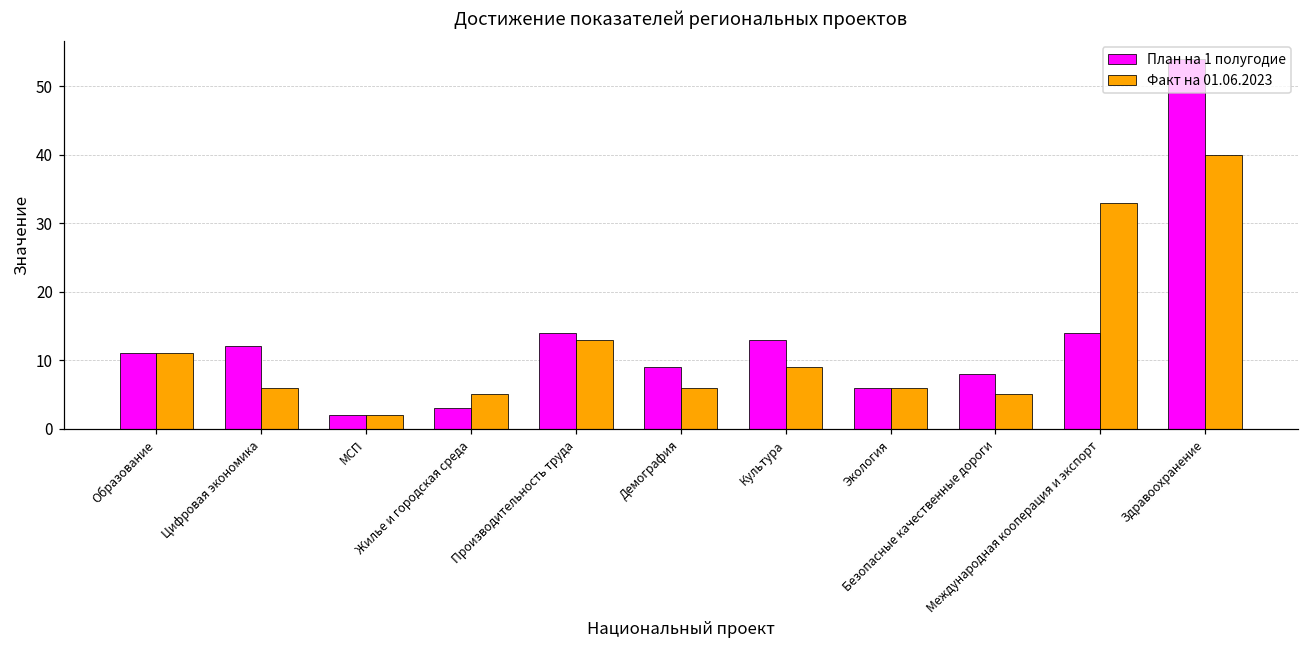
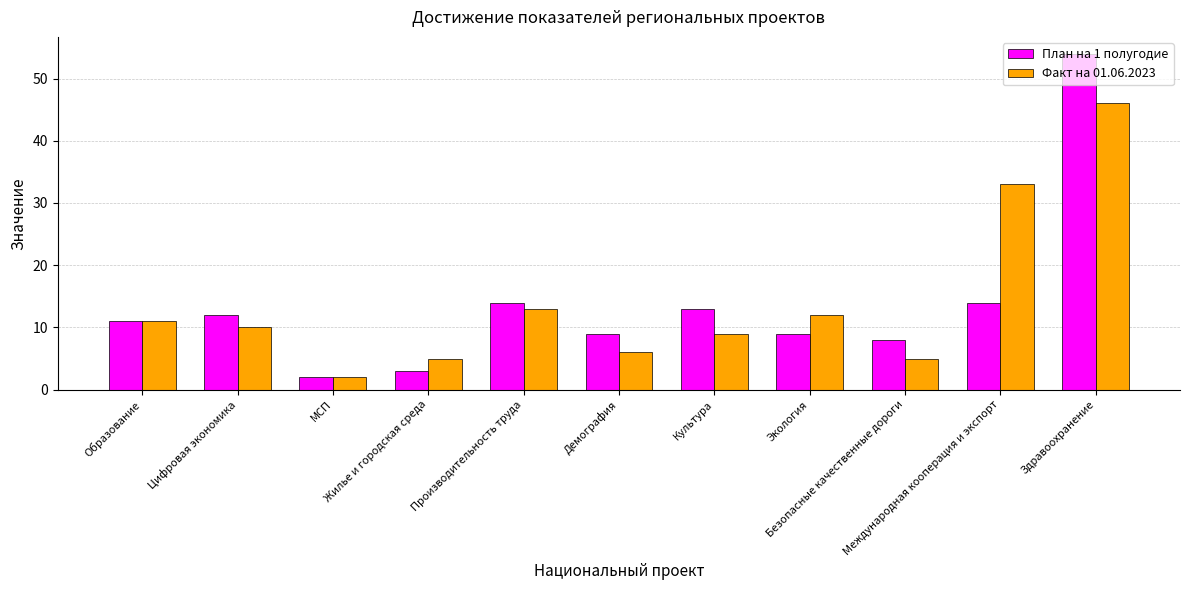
  {
    "План на 1 полугодие": {
      "Образование": 11,
      "Цифровая экономика": 12,
      "МСП": 2,
      "Жилье и городская среда": 3,
      "Производительность труда": 14,
      "Демография": 9,
      "Культура": 13,
-     "Экология": 6,
+     "Экология": 9,
      "Безопасные качественные дороги": 8,
      "Международная кооперация и экспорт": 14
    },
    "Факт на 01.06.2023": {
      "Образование": 11,
-     "Цифровая экономика": 6,
+     "Цифровая экономика": 10,
      "МСП": 2,
      "Жилье и городская среда": 5,
      "Производительность труда": 13,
      "Демография": 6,
      "Культура": 9,
-     "Экология": 6,
+     "Экология": 12,
      "Безопасные качественные дороги": 5,
      "Международная кооперация и экспорт": 33,
-     "Здравоохранение": 40
+     "Здравоохранение": 46
    }
  }
